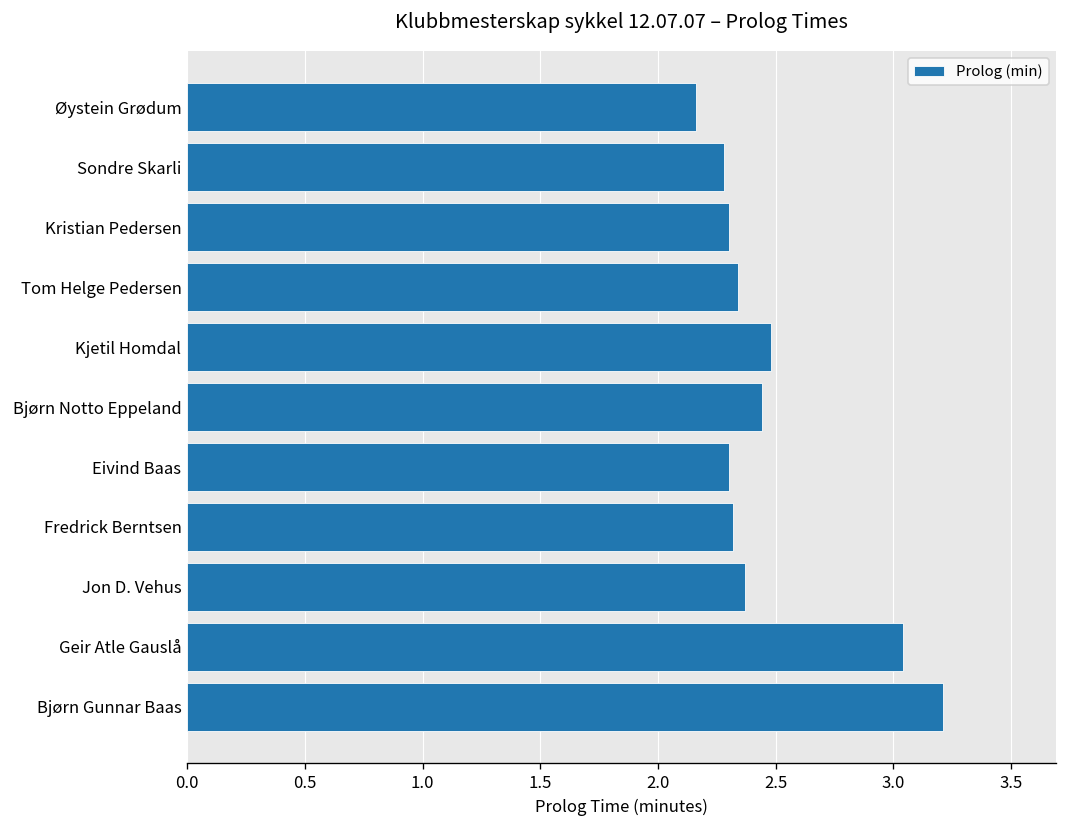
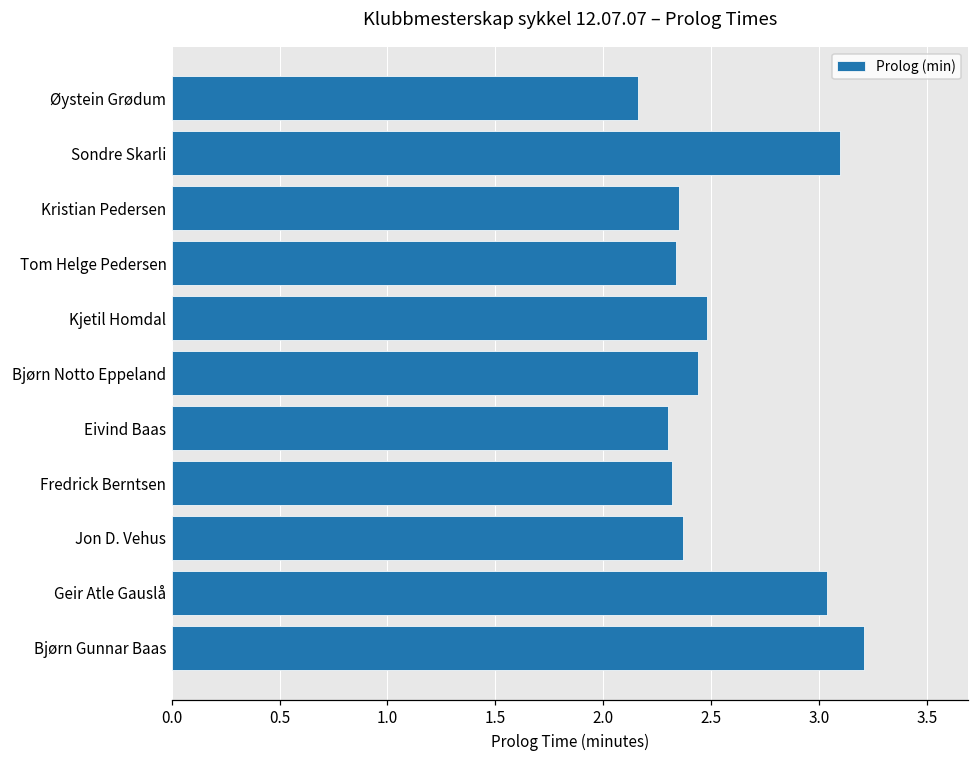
  {
    "Øystein Grødum": 2.16,
-   "Sondre Skarli": 2.28,
-   "Kristian Pedersen": 2.30,
+   "Sondre Skarli": 3.10,
+   "Kristian Pedersen": 2.35,
    "Tom Helge Pedersen": 2.34,
    "Kjetil Homdal": 2.48,
    "Bjørn Notto Eppeland": 2.44,
    "Eivind Baas": 2.30,
    "Fredrick Berntsen": 2.32,
    "Jon D. Vehus": 2.37,
    "Geir Atle Gauslå": 3.04,
    "Bjørn Gunnar Baas": 3.21
  }
